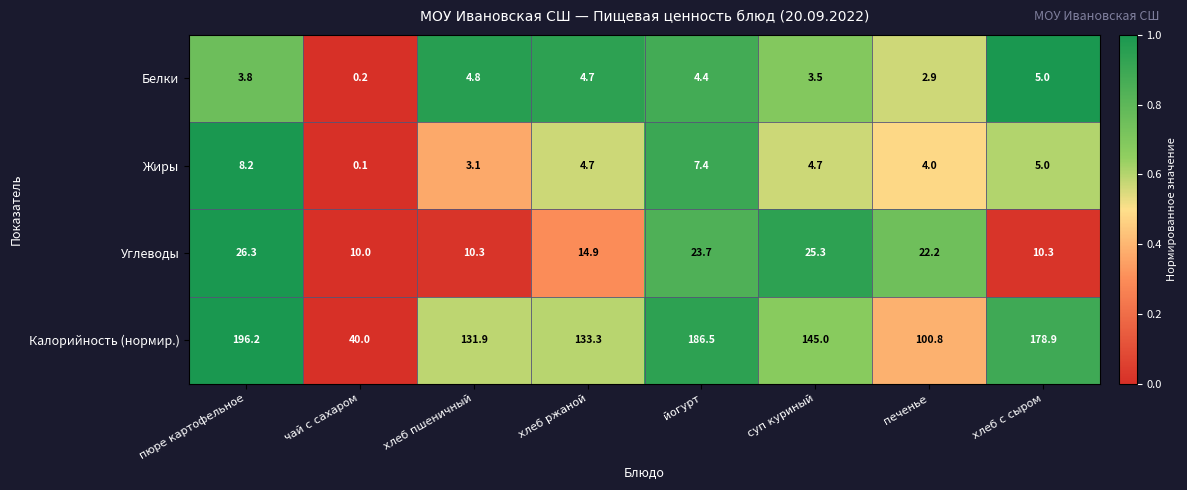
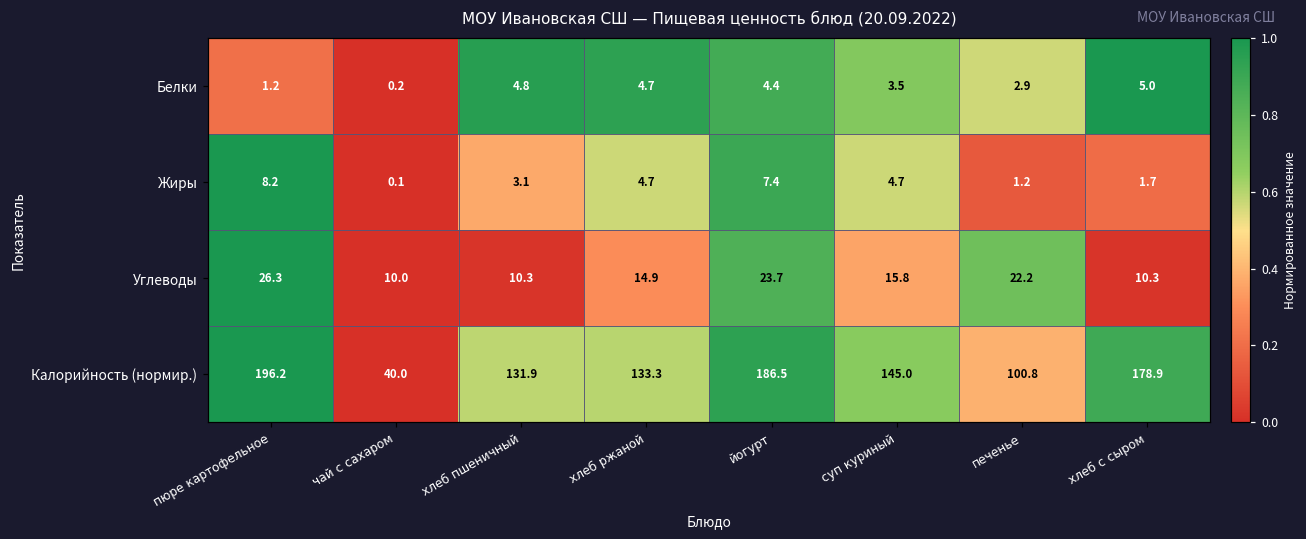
  {
    "Белки": {
-     "пюре картофельное": 3.8,
+     "пюре картофельное": 1.2,
      "чай с сахаром": 0.2,
      "хлеб пшеничный": 4.8,
      "хлеб ржаной": 4.7,
      "йогурт": 4.4,
      "суп куриный": 3.5,
      "печенье": 2.9,
      "хлеб с сыром": 5.0
    },
    "Жиры": {
      "пюре картофельное": 8.2,
      "чай с сахаром": 0.1,
      "хлеб пшеничный": 3.1,
      "хлеб ржаной": 4.7,
      "йогурт": 7.4,
      "суп куриный": 4.7,
-     "печенье": 4.0,
-     "хлеб с сыром": 5.0
+     "печенье": 1.2,
+     "хлеб с сыром": 1.7
    },
    "Углеводы": {
      "пюре картофельное": 26.3,
      "чай с сахаром": 10.0,
      "хлеб пшеничный": 10.3,
      "хлеб ржаной": 14.9,
      "йогурт": 23.7,
-     "суп куриный": 25.3,
+     "суп куриный": 15.8,
      "печенье": 22.2,
      "хлеб с сыром": 10.3
    },
    "Калорийность (нормир.)": {
      "пюре картофельное": 196.2,
      "чай с сахаром": 40.0,
      "хлеб пшеничный": 131.9,
      "хлеб ржаной": 133.3,
      "йогурт": 186.5,
      "суп куриный": 145.0,
      "печенье": 100.8,
      "хлеб с сыром": 178.9
    }
  }
